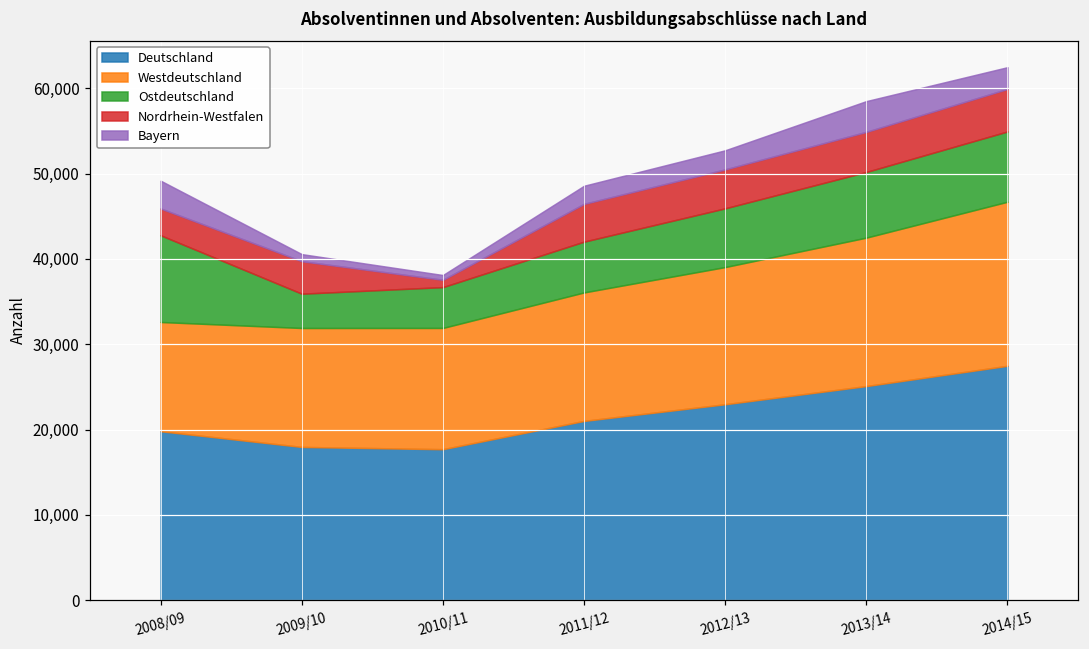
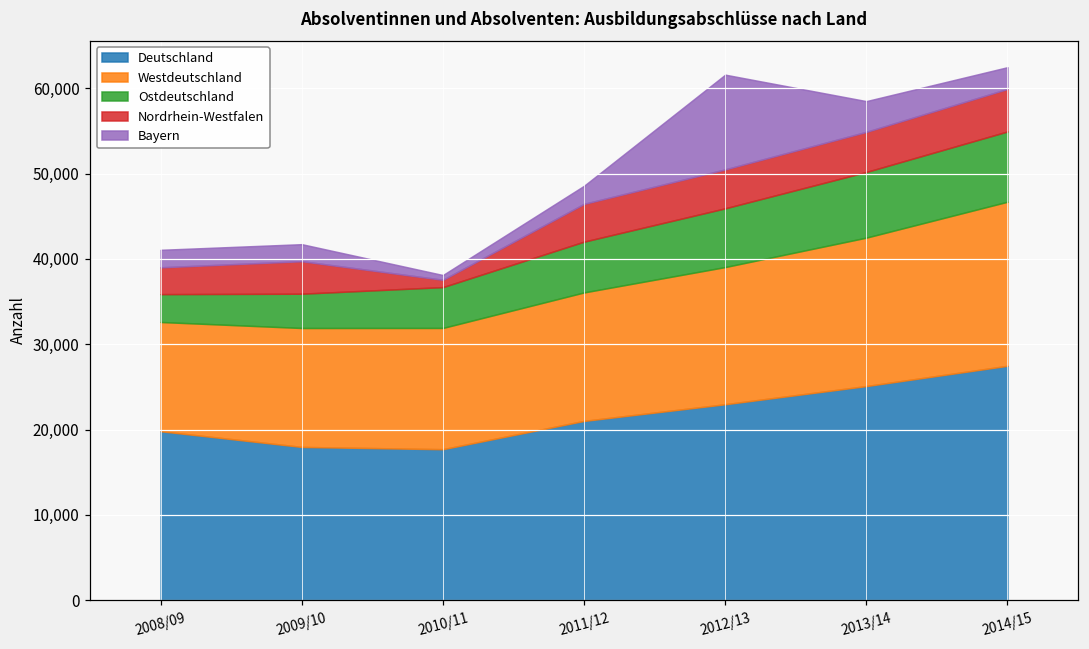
  {
    "Deutschland": {
      "2008/09": "20,000",
      "2009/10": "18,000",
      "2010/11": "18,000",
      "2011/12": "21,000",
      "2012/13": "23,000",
      "2013/14": "25,000",
      "2014/15": "27,000"
    },
    "Westdeutschland": {
      "2008/09": "13,000",
      "2009/10": "14,000",
      "2010/11": "14,000",
      "2011/12": "15,000",
      "2012/13": "16,000",
      "2013/14": "17,000",
      "2014/15": "19,000"
    },
    "Ostdeutschland": {
-     "2008/09": "10,000",
+     "2008/09": "3,000",
      "2009/10": "4,000",
      "2010/11": "5,000",
      "2011/12": "6,000",
      "2012/13": "7,000",
      "2013/14": "8,000",
      "2014/15": "8,000"
    },
    "Nordrhein-Westfalen": {
      "2008/09": "3,000",
      "2009/10": "4,000",
      "2010/11": "1,000",
      "2011/12": "4,000",
      "2012/13": "5,000",
      "2013/14": "5,000",
      "2014/15": "5,000"
    },
    "Bayern": {
-     "2008/09": "3,000",
-     "2009/10": "1,000",
+     "2008/09": "2,000",
+     "2009/10": "2,000",
      "2010/11": "1,000",
      "2011/12": "2,000",
-     "2012/13": "2,000",
+     "2012/13": "11,000",
      "2013/14": "4,000",
      "2014/15": "3,000"
    }
  }
